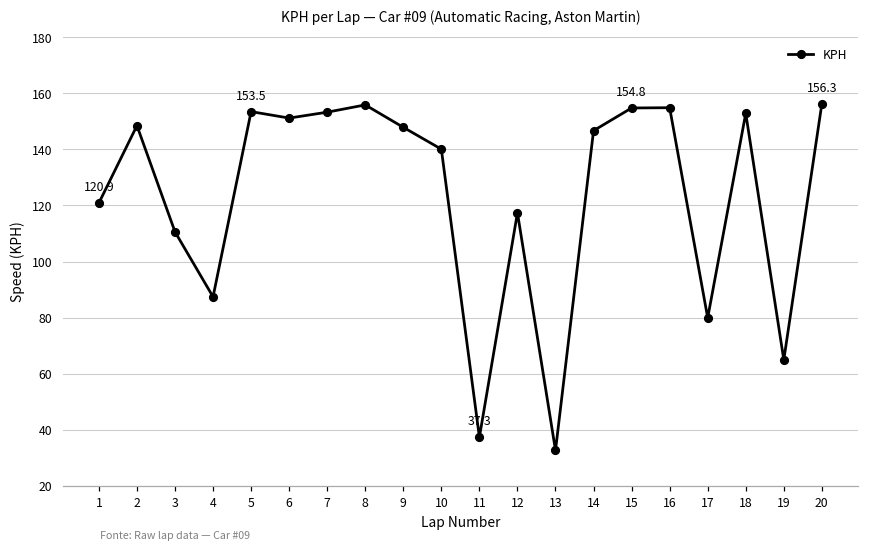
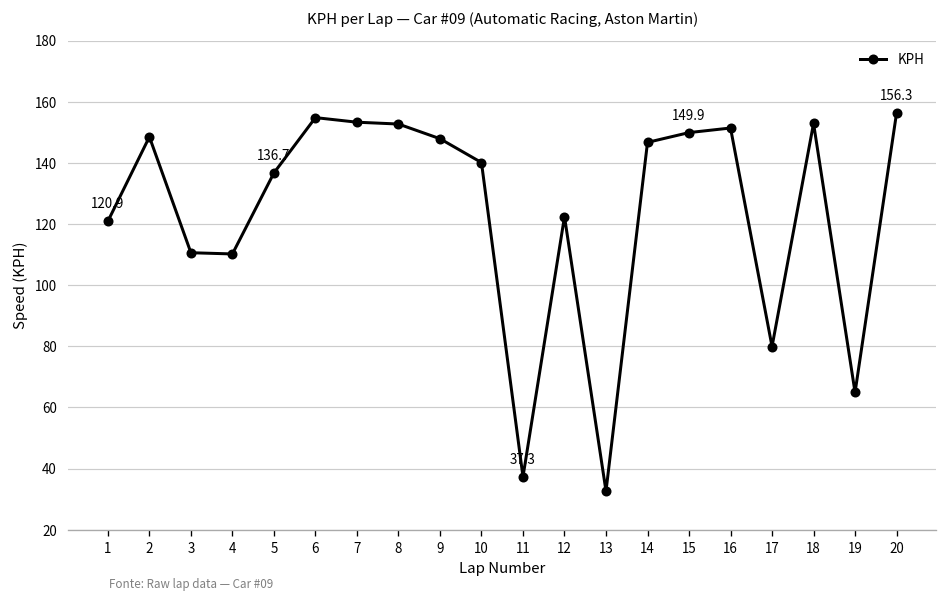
  {
    "1": 120.9,
-   "4": 87,
-   "5": 153.5,
-   "6": 151,
-   "8": 156,
+   "4": 110,
+   "5": 136.7,
+   "6": 155,
+   "8": 153,
    "11": 37.3,
-   "12": 117,
-   "15": 154.8,
-   "16": 155,
+   "12": 122,
+   "15": 149.9,
+   "16": 151,
    "20": 156.3
  }
